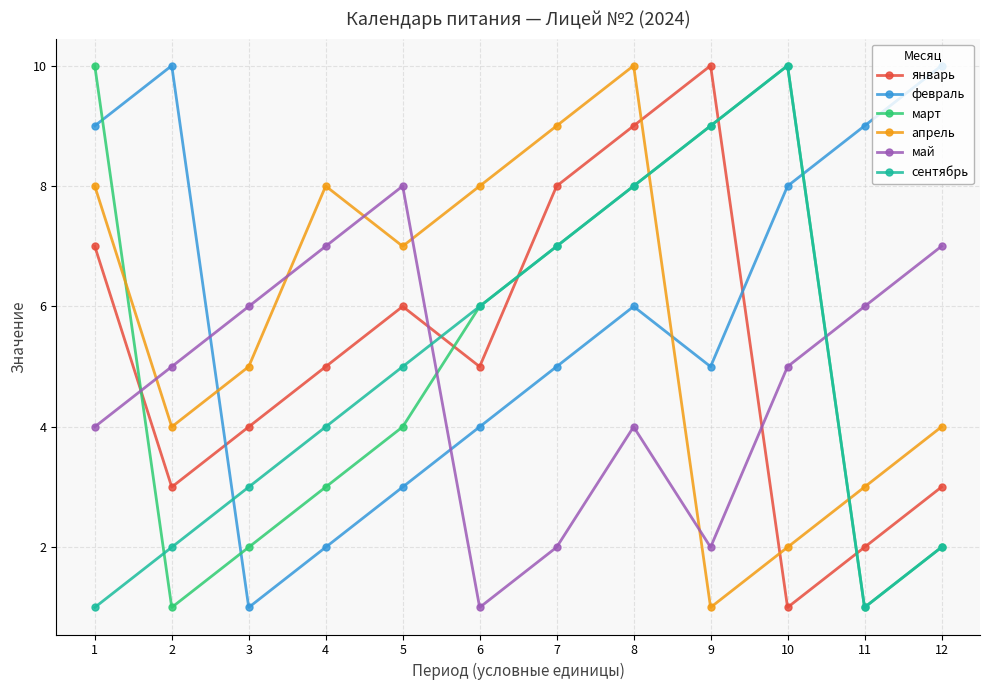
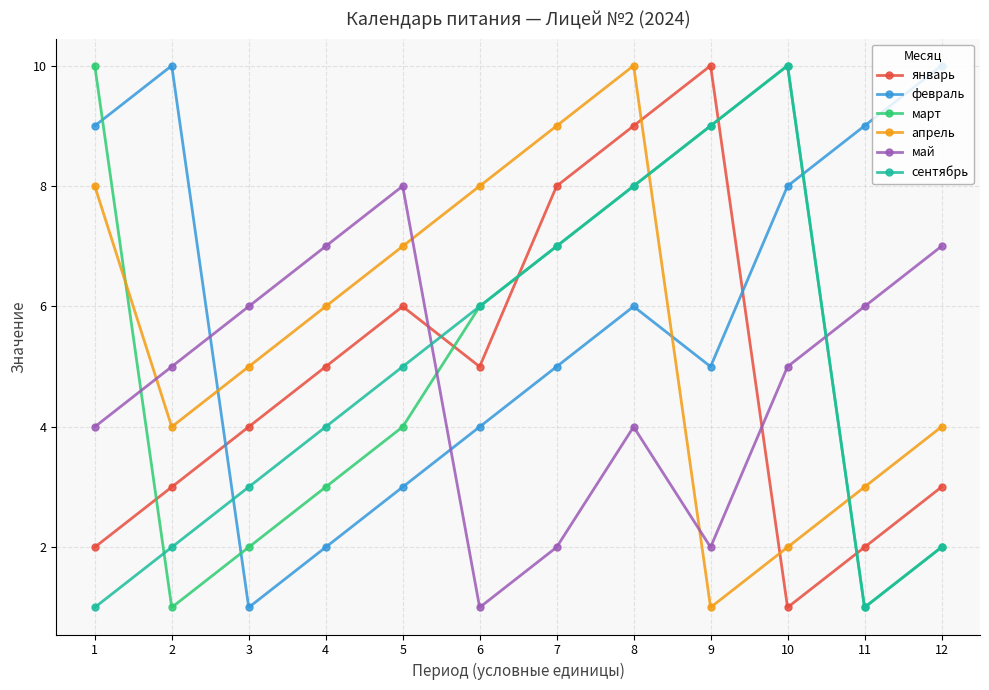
  {
    "январь": {
-     "1": 7,
+     "1": 2,
      "2": 3,
      "3": 4,
      "4": 5,
      "5": 6,
      "6": 5,
      "7": 8,
      "8": 9,
      "9": 10,
      "10": 1,
      "11": 2,
      "12": 3
    },
    "февраль": {
      "1": 9,
      "2": 10,
      "3": 1,
      "4": 2,
      "5": 3,
      "6": 4,
      "7": 5,
      "8": 6,
      "9": 5,
      "10": 8,
      "11": 9
    },
    "апрель": {
      "1": 8,
      "2": 4,
      "3": 5,
-     "4": 8,
+     "4": 6,
      "5": 7,
      "6": 8,
      "7": 9,
      "8": 10,
      "9": 1,
      "10": 2,
      "11": 3,
      "12": 4
    },
    "май": {
      "1": 4,
      "2": 5,
      "3": 6,
      "4": 7,
      "5": 8,
      "6": 1,
      "7": 2,
      "8": 4,
      "9": 2,
      "10": 5,
      "11": 6,
      "12": 7
    }
  }
